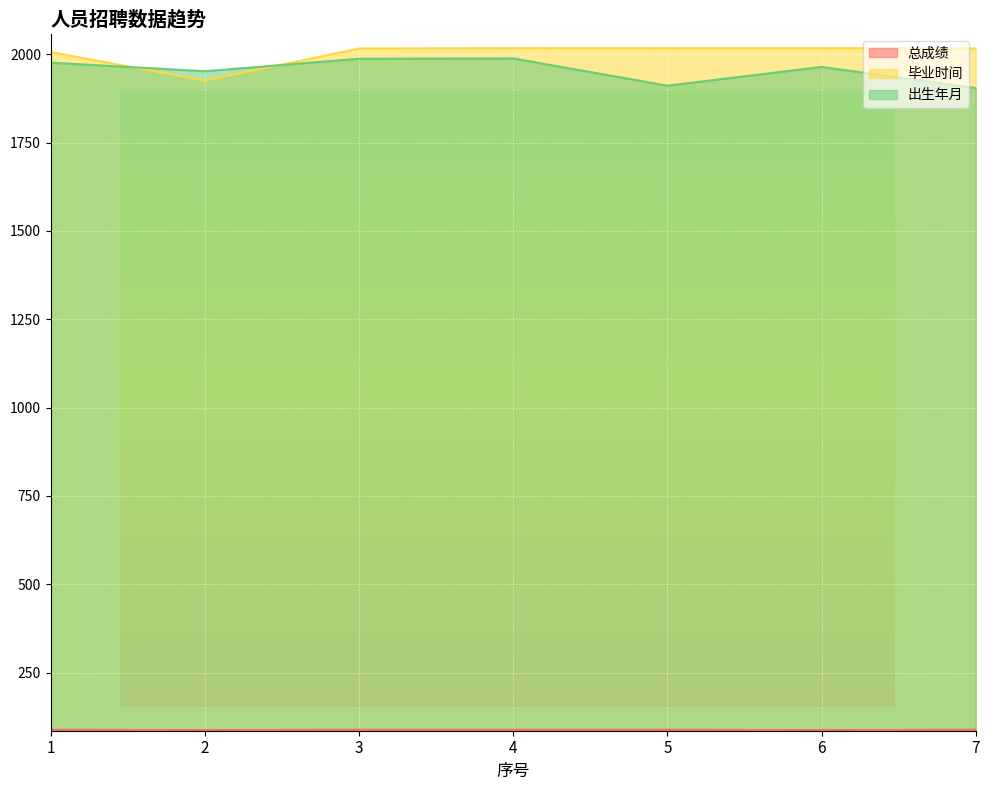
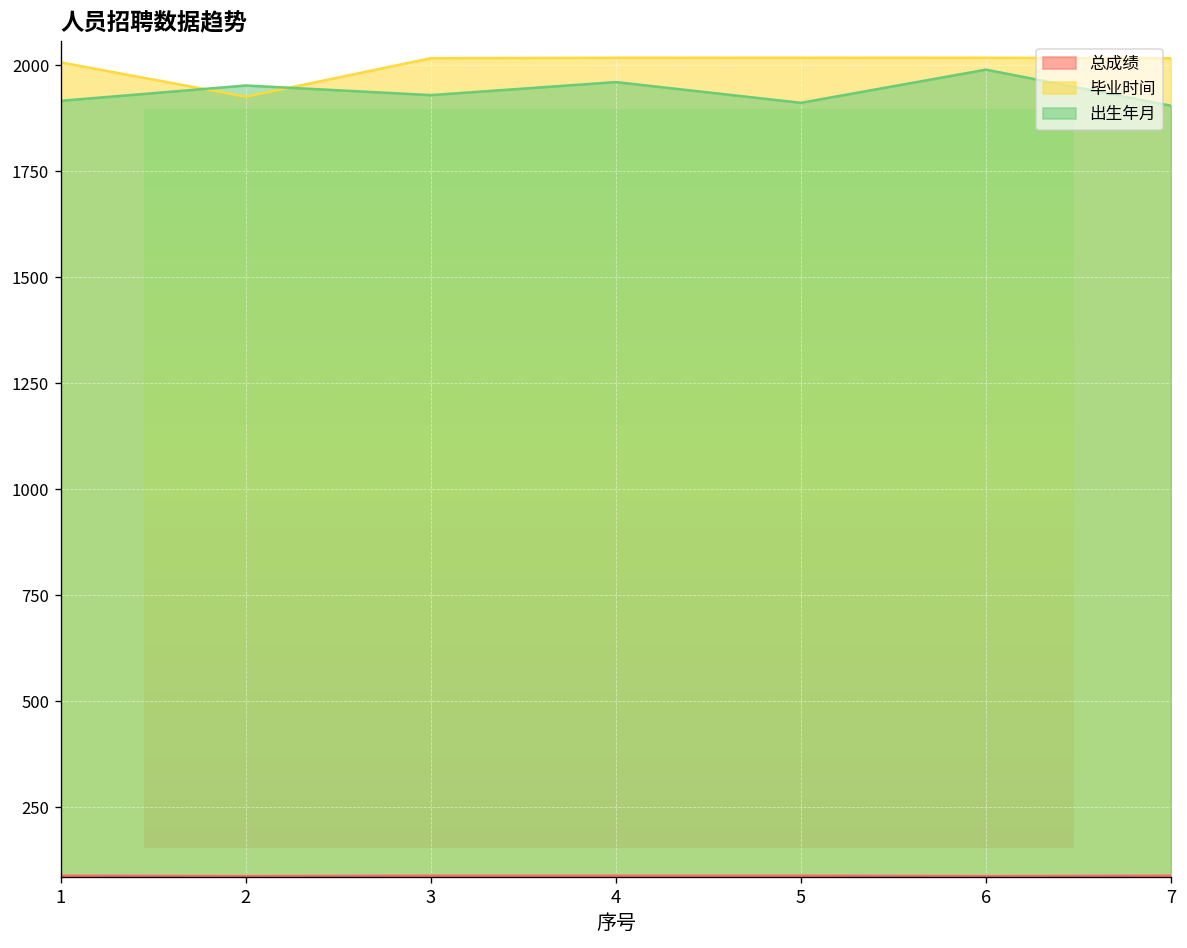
  {
    "人员招聘数据趋势": {
      "总成绩": {
        "1": 90,
        "2": 90,
        "3": 90,
        "4": 90,
        "5": 90,
        "6": 90,
        "7": 90
      },
      "毕业时间": {
        "1": 2010,
        "2": 1930,
        "3": 2020,
        "4": 2020,
        "5": 2020,
        "6": 2020,
        "7": 2020
      },
      "出生年月": {
-       "1": 1980,
+       "1": 1920,
        "2": 1950,
-       "3": 1990,
-       "4": 1990,
+       "3": 1930,
+       "4": 1960,
        "5": 1910,
-       "6": 1960,
+       "6": 1990,
        "7": 1900
      }
    }
  }
